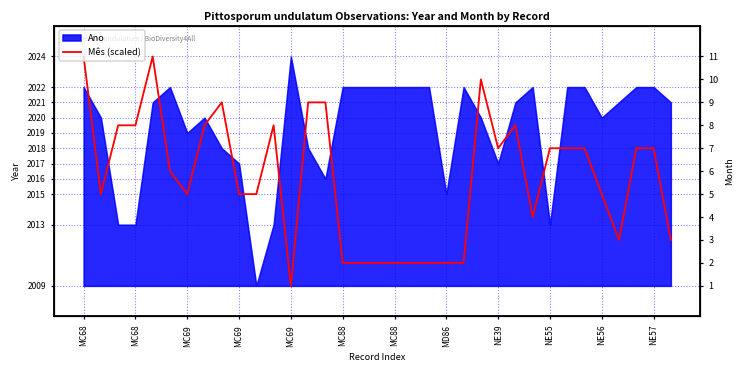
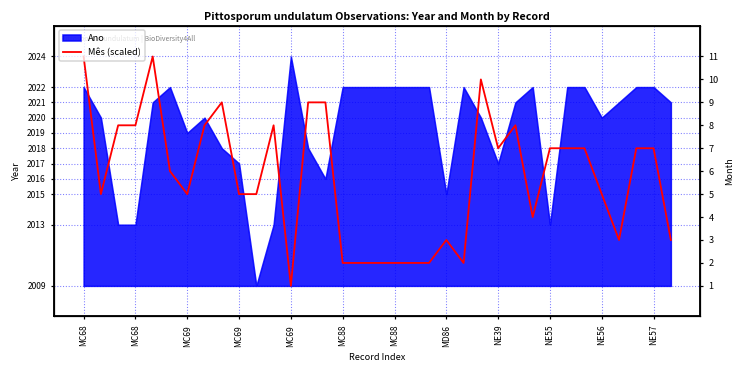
  {
    "Mês (scaled)": {
-     "MD86": 2010.5,
+     "MD86": 2012.0,
      "NE39": 2018.0
    },
    "Ano": {
      "MD86": 2015.0,
      "NE39": 2017.0
    }
  }
